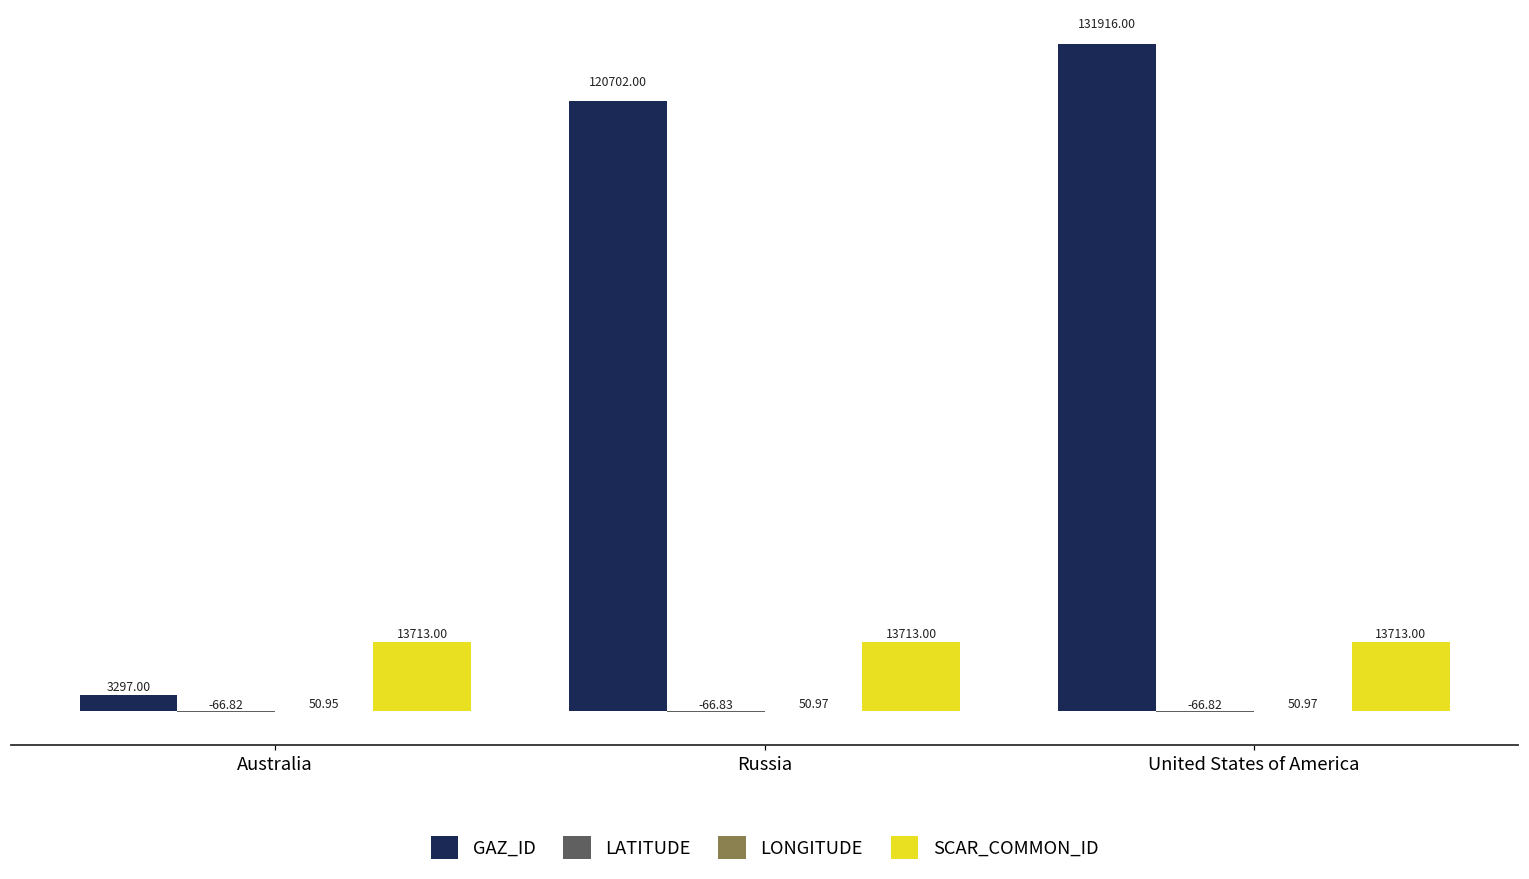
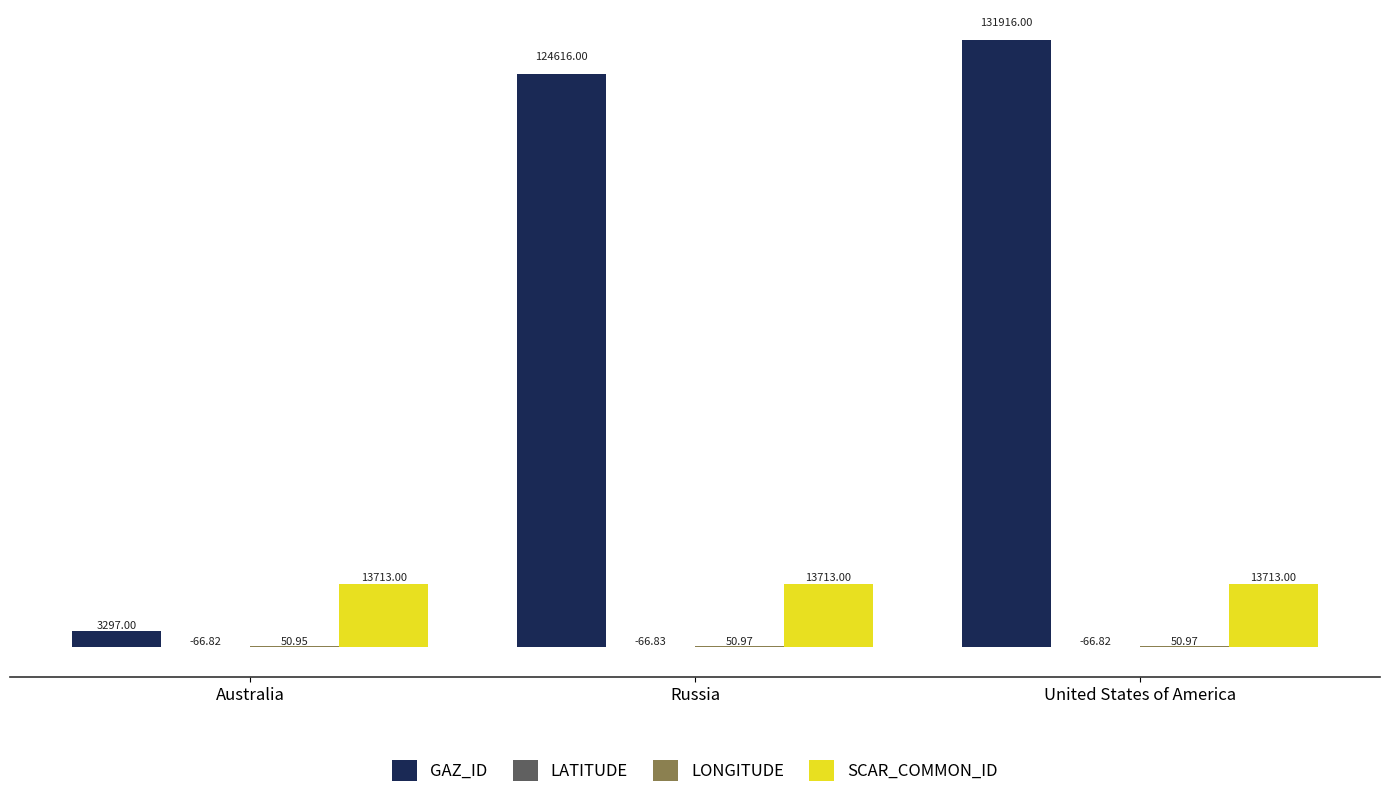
  {
    "GAZ_ID": {
      "Australia": 3297.00,
-     "Russia": 120702.00,
+     "Russia": 124616.00,
      "United States of America": 131916.00
    },
    "SCAR_COMMON_ID": {
      "Australia": 13713.00,
      "Russia": 13713.00,
      "United States of America": 13713.00
    }
  }
